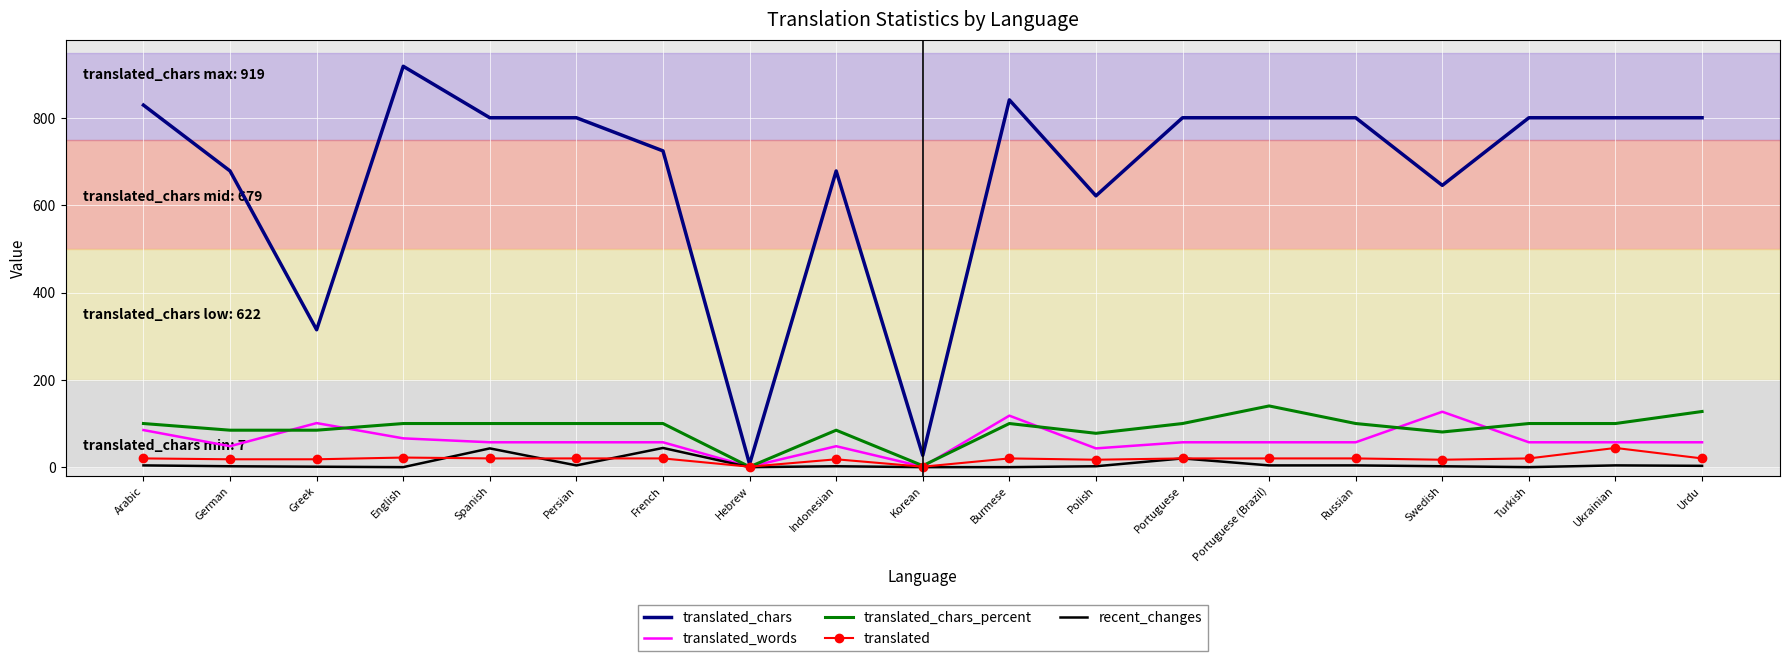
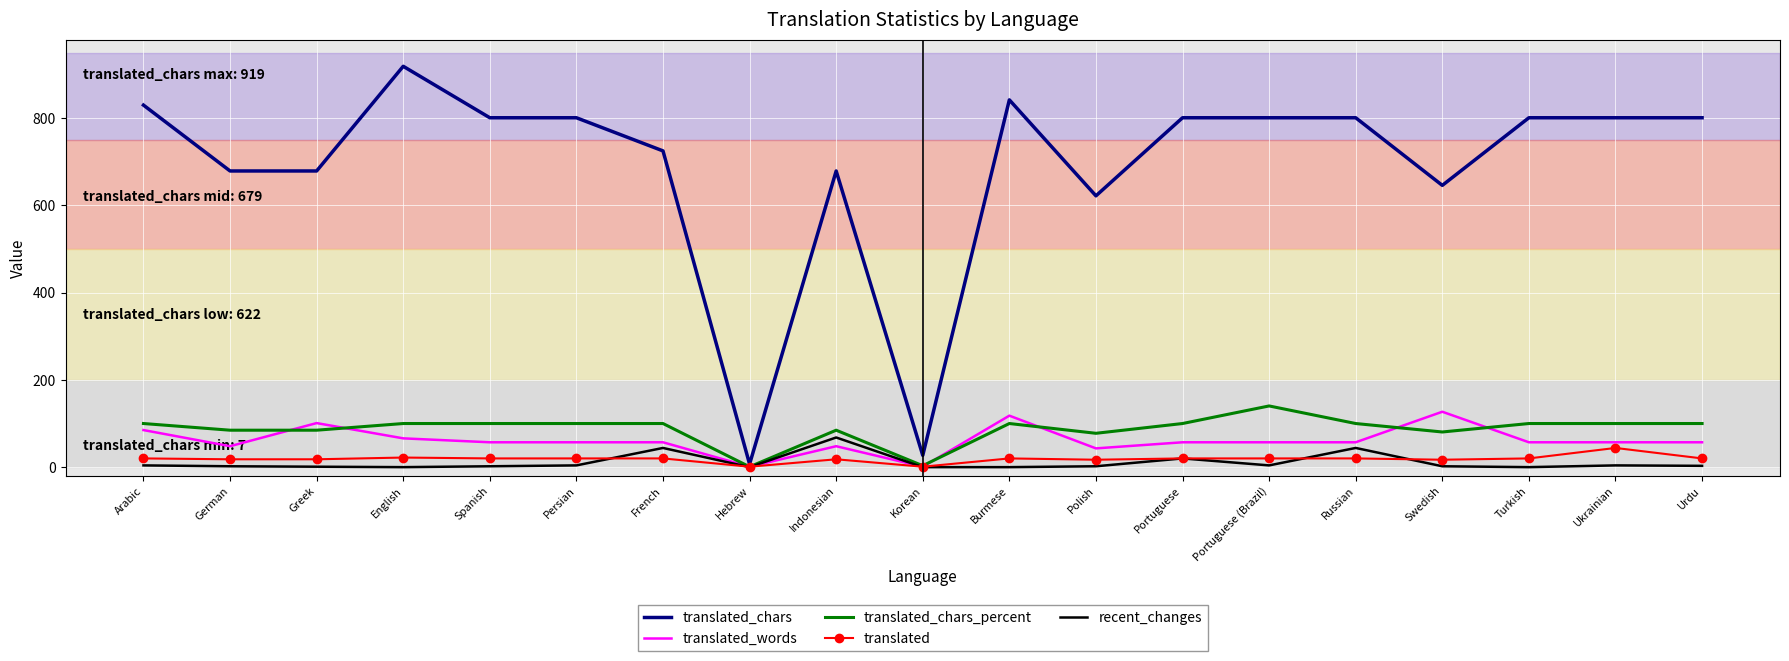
  {
    "translated_chars": {
-     "Greek": 320,
+     "Greek": 680,
      "English": 920,
      "Spanish": 800,
      "Persian": 800,
      "French": 730,
      "Hebrew": 10,
      "Indonesian": 680,
      "Korean": 30,
      "Burmese": 840,
      "Polish": 620,
      "Portuguese": 800,
      "Portuguese (Brazil)": 800,
      "Russian": 800,
      "Swedish": 650,
      "Turkish": 800,
      "Ukrainian": 800,
      "Urdu": 800
    },
    "translated_words": {
      "Arabic": 90,
      "Greek": 100,
      "English": 70,
      "Spanish": 60,
      "Persian": 60,
      "French": 60,
      "Indonesian": 50,
      "Burmese": 120,
      "Polish": 40,
      "Portuguese": 60,
      "Portuguese (Brazil)": 60,
      "Russian": 60,
      "Swedish": 130,
      "Turkish": 60,
      "Ukrainian": 60,
      "Urdu": 60
    },
    "translated_chars_percent": {
      "Arabic": 100,
      "German": 80,
      "Greek": 80,
      "English": 100,
      "Spanish": 100,
      "Persian": 100,
      "French": 100,
      "Indonesian": 80,
      "Burmese": 100,
      "Polish": 80,
      "Portuguese": 100,
      "Portuguese (Brazil)": 140,
      "Russian": 100,
      "Swedish": 80,
      "Turkish": 100,
      "Ukrainian": 100,
-     "Urdu": 130
+     "Urdu": 100
    },
    "translated": {
      "Arabic": 20,
      "German": 20,
      "Greek": 20,
      "English": 20,
      "Spanish": 20,
      "Persian": 20,
      "French": 20,
      "Indonesian": 20,
      "Burmese": 20,
      "Polish": 20,
      "Portuguese (Brazil)": 20,
      "Russian": 20,
      "Swedish": 20,
      "Turkish": 20,
      "Ukrainian": 40,
      "Urdu": 20
    },
    "recent_changes": {
      "Arabic": 0,
      "German": 0,
      "Greek": 0,
      "English": 0,
-     "Spanish": 40,
+     "Spanish": 0,
      "Persian": 0,
      "French": 40,
-     "Indonesian": 0,
+     "Indonesian": 70,
      "Burmese": 0,
      "Polish": 0,
      "Portuguese (Brazil)": 0,
-     "Russian": 0,
+     "Russian": 40,
      "Swedish": 0,
      "Turkish": 0,
      "Ukrainian": 0,
      "Urdu": 0
    }
  }
